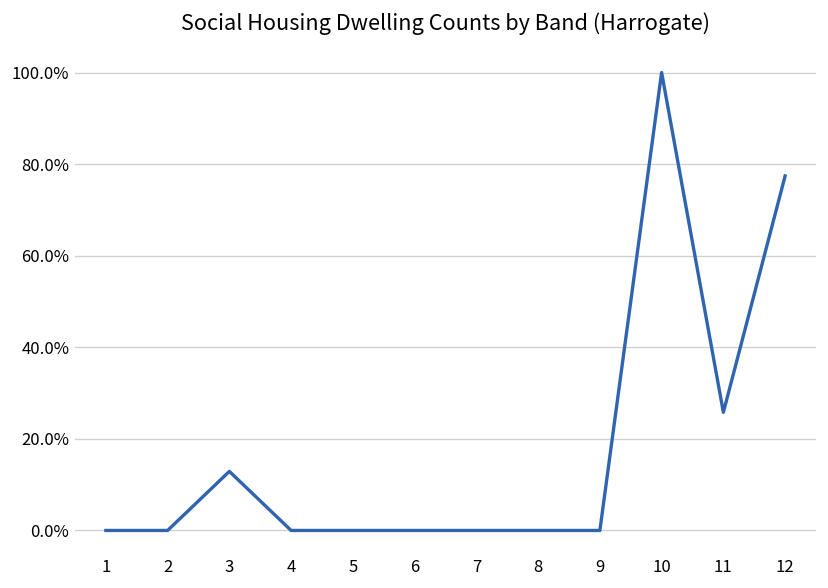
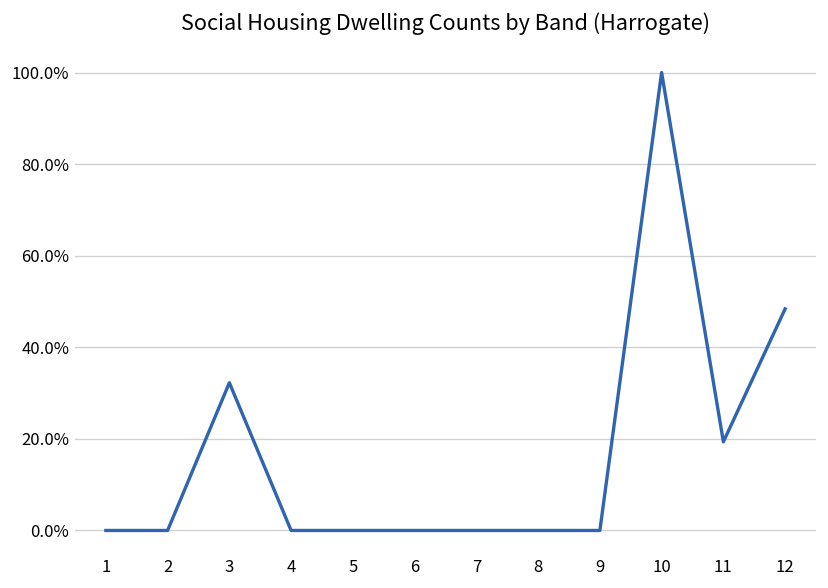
  {
    "1": "0%",
    "2": "0%",
-   "3": "13%",
+   "3": "32%",
    "4": "0%",
    "5": "0%",
    "6": "0%",
    "7": "0%",
    "8": "0%",
    "9": "0%",
    "10": "100%",
-   "11": "26%",
-   "12": "77%"
+   "11": "19%",
+   "12": "48%"
  }
